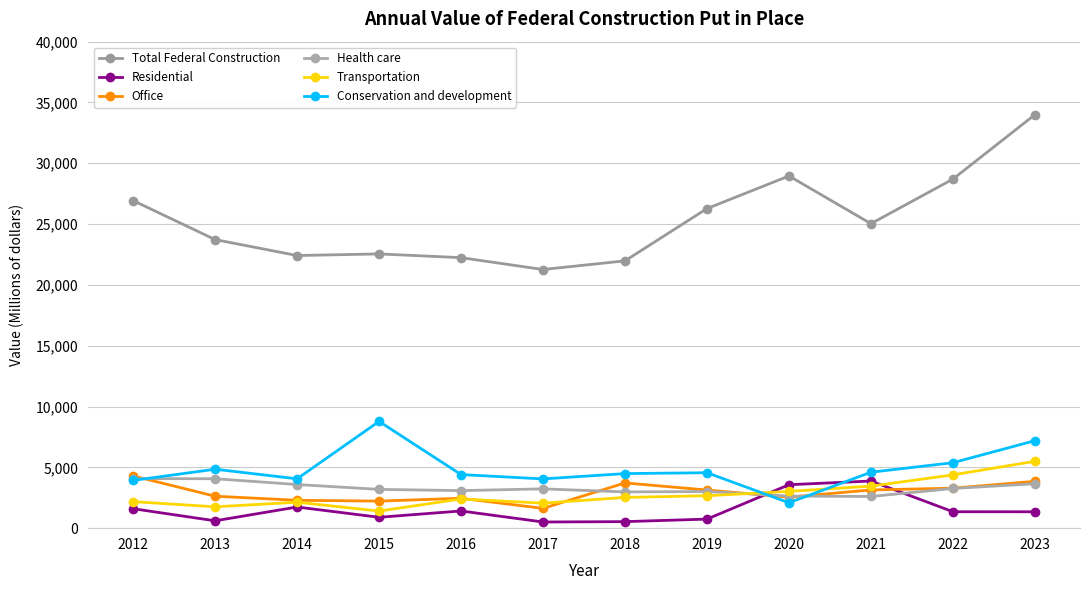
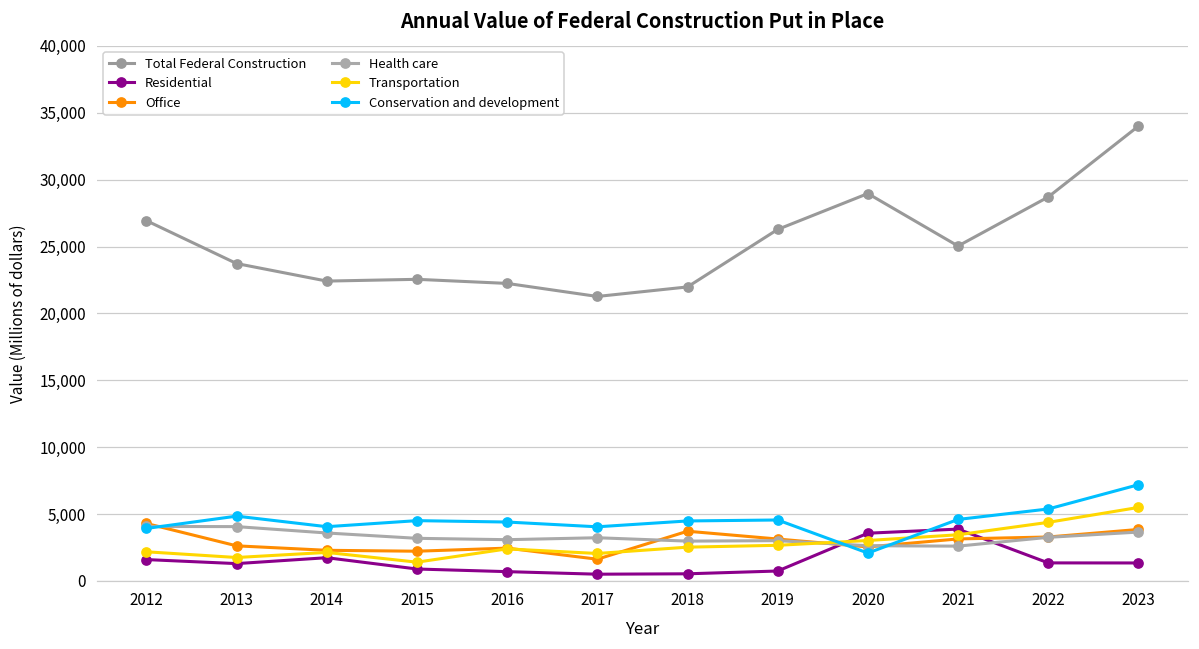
  {
    "Residential": {
      "2012": "1,600",
-     "2013": "600",
+     "2013": "1,300",
      "2014": "1,700",
      "2015": "900",
-     "2016": "1,400",
+     "2016": "700",
      "2017": "500",
      "2018": "500",
      "2019": "700",
      "2020": "3,600",
      "2021": "3,900",
      "2022": "1,400",
      "2023": "1,300"
    },
    "Office": {
      "2012": "4,300",
      "2013": "2,600",
      "2015": "2,200",
      "2017": "1,600",
      "2018": "3,700",
      "2021": "3,100"
    },
    "Transportation": {
      "2012": "2,200",
      "2013": "1,800",
      "2015": "1,400",
      "2017": "2,100",
      "2018": "2,500",
      "2019": "2,700",
      "2020": "3,000",
      "2021": "3,500",
      "2022": "4,400",
      "2023": "5,500"
    },
    "Conservation and development": {
      "2013": "4,800",
      "2014": "4,100",
-     "2015": "8,800",
+     "2015": "4,500",
      "2016": "4,400",
      "2017": "4,100",
      "2018": "4,500",
      "2019": "4,600",
      "2020": "2,100",
      "2021": "4,600",
      "2022": "5,400",
      "2023": "7,200"
    }
  }
